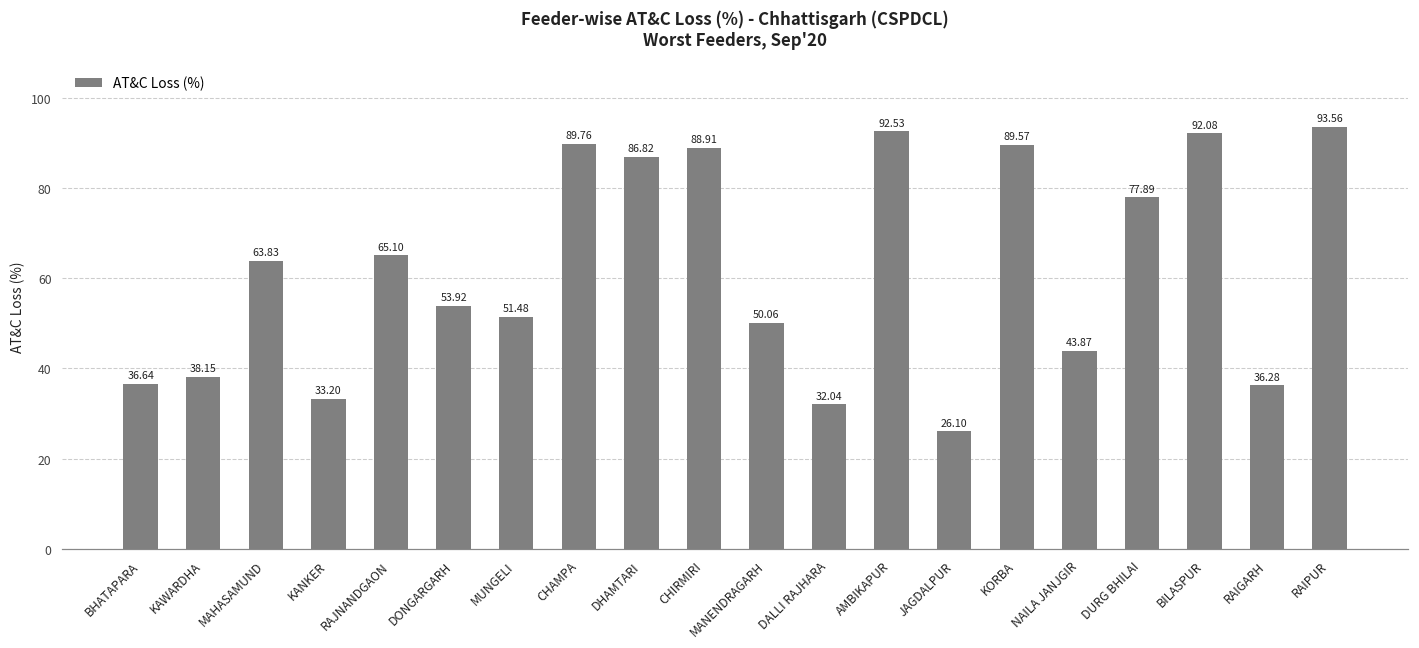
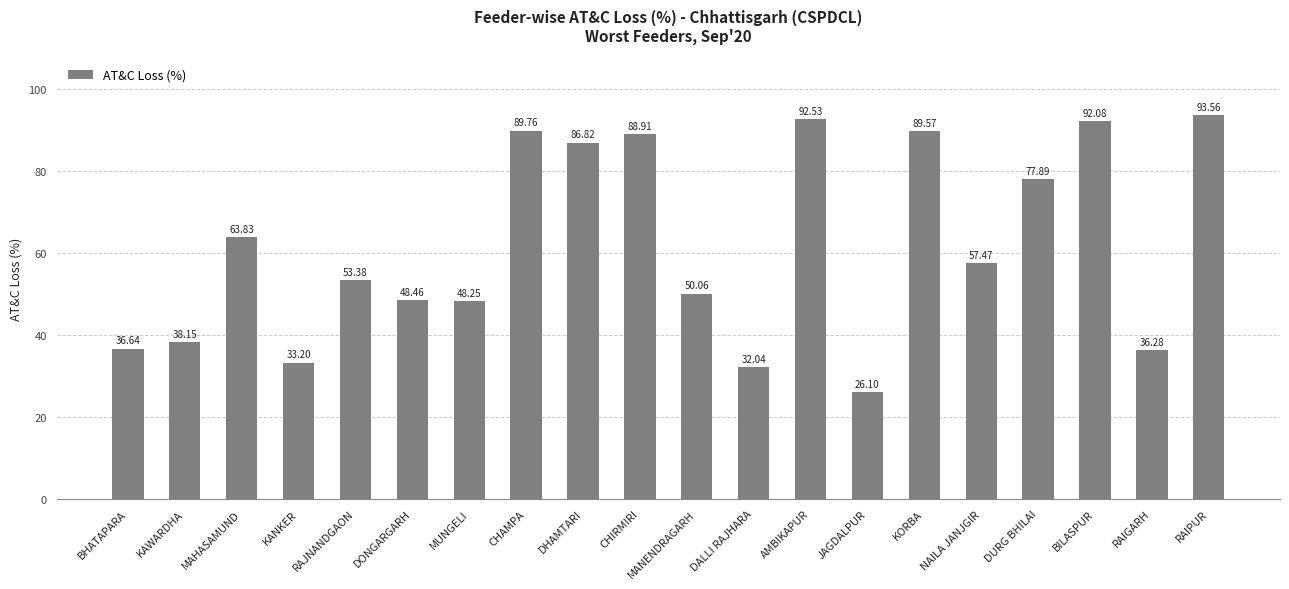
  {
    "BHATAPARA": 36.64,
    "KAWARDHA": 38.15,
    "MAHASAMUND": 63.83,
    "KANKER": 33.20,
-   "RAJNANDGAON": 65.10,
-   "DONGARGARH": 53.92,
-   "MUNGELI": 51.48,
+   "RAJNANDGAON": 53.38,
+   "DONGARGARH": 48.46,
+   "MUNGELI": 48.25,
    "CHAMPA": 89.76,
    "DHAMTARI": 86.82,
    "CHIRMIRI": 88.91,
    "MANENDRAGARH": 50.06,
    "DALLI RAJHARA": 32.04,
    "AMBIKAPUR": 92.53,
    "JAGDALPUR": 26.10,
    "KORBA": 89.57,
-   "NAILA JANJGIR": 43.87,
+   "NAILA JANJGIR": 57.47,
    "DURG BHILAI": 77.89,
    "BILASPUR": 92.08,
    "RAIGARH": 36.28,
    "RAIPUR": 93.56
  }
